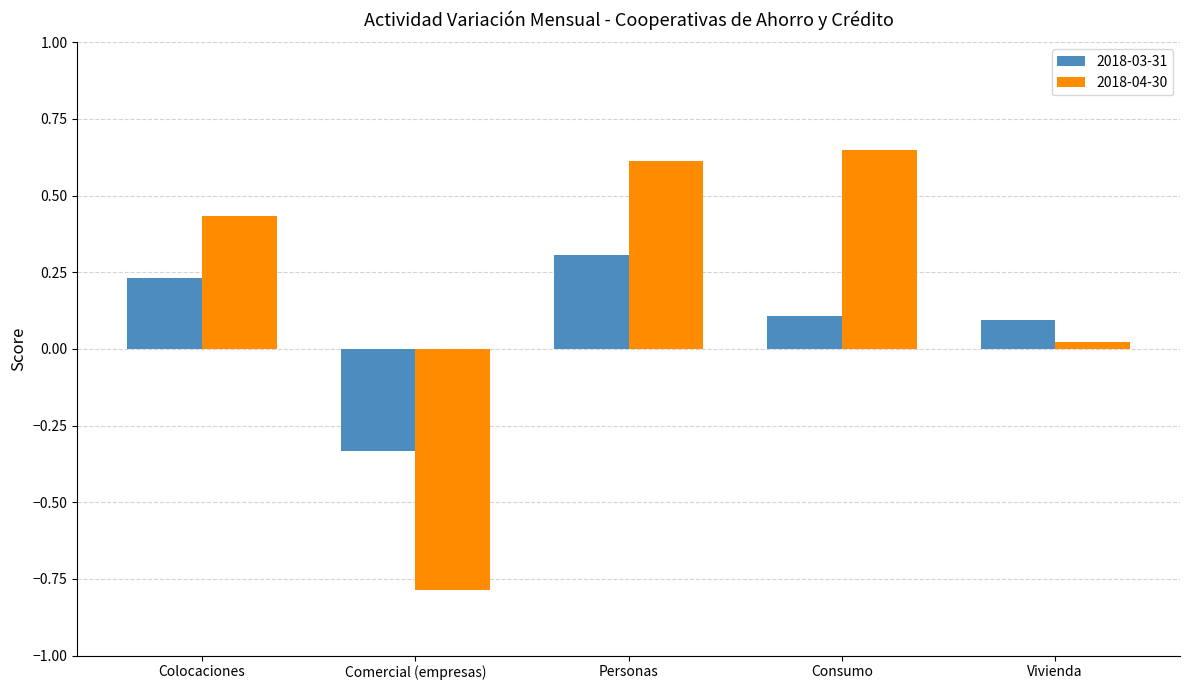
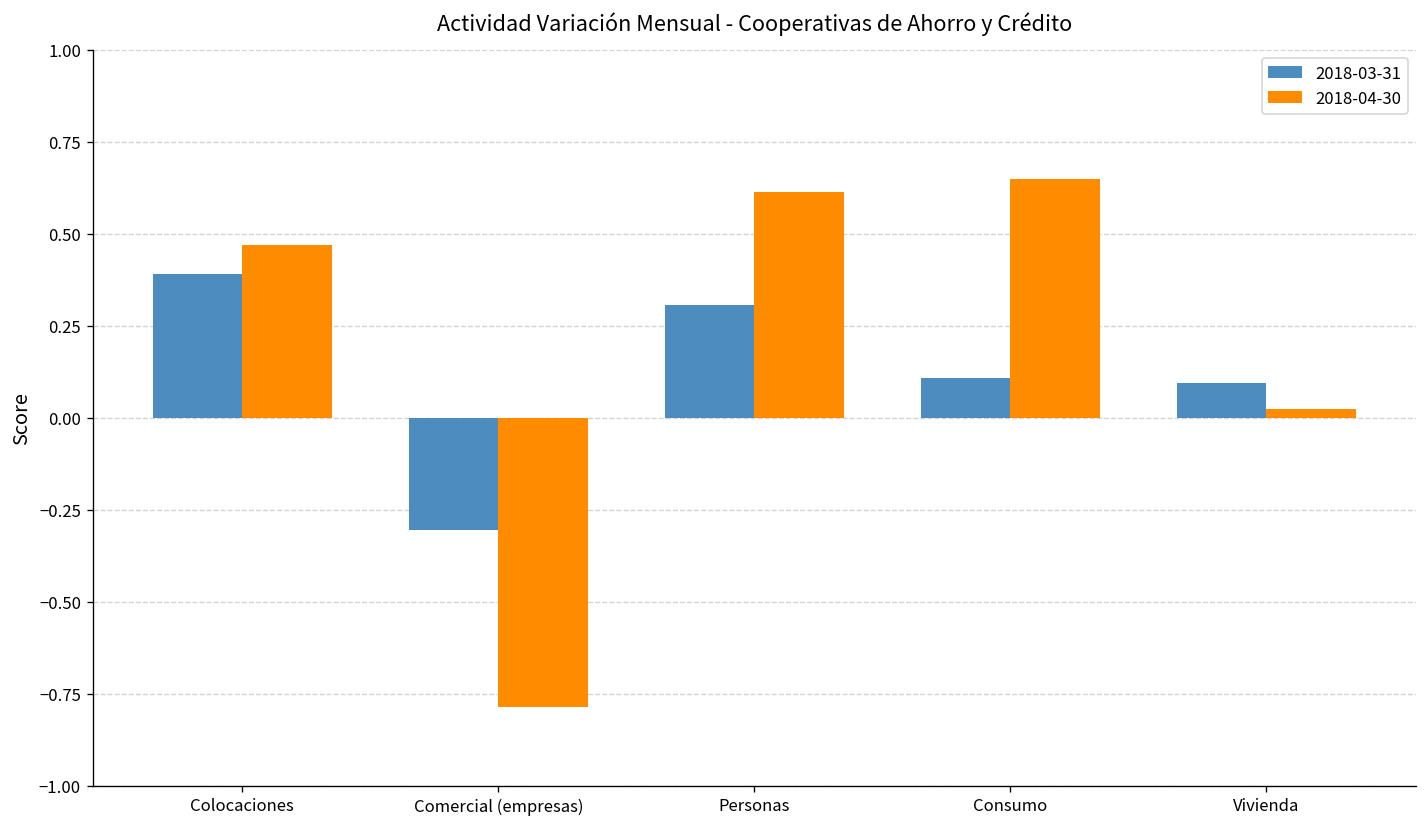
  {
    "2018-03-31": {
-     "Colocaciones": 0.23,
-     "Comercial (empresas)": -0.33,
+     "Colocaciones": 0.39,
+     "Comercial (empresas)": -0.31,
      "Personas": 0.31,
      "Consumo": 0.11,
      "Vivienda": 0.10
    },
    "2018-04-30": {
-     "Colocaciones": 0.43,
+     "Colocaciones": 0.47,
      "Comercial (empresas)": -0.79,
      "Personas": 0.61,
      "Consumo": 0.65,
      "Vivienda": 0.02
    }
  }
